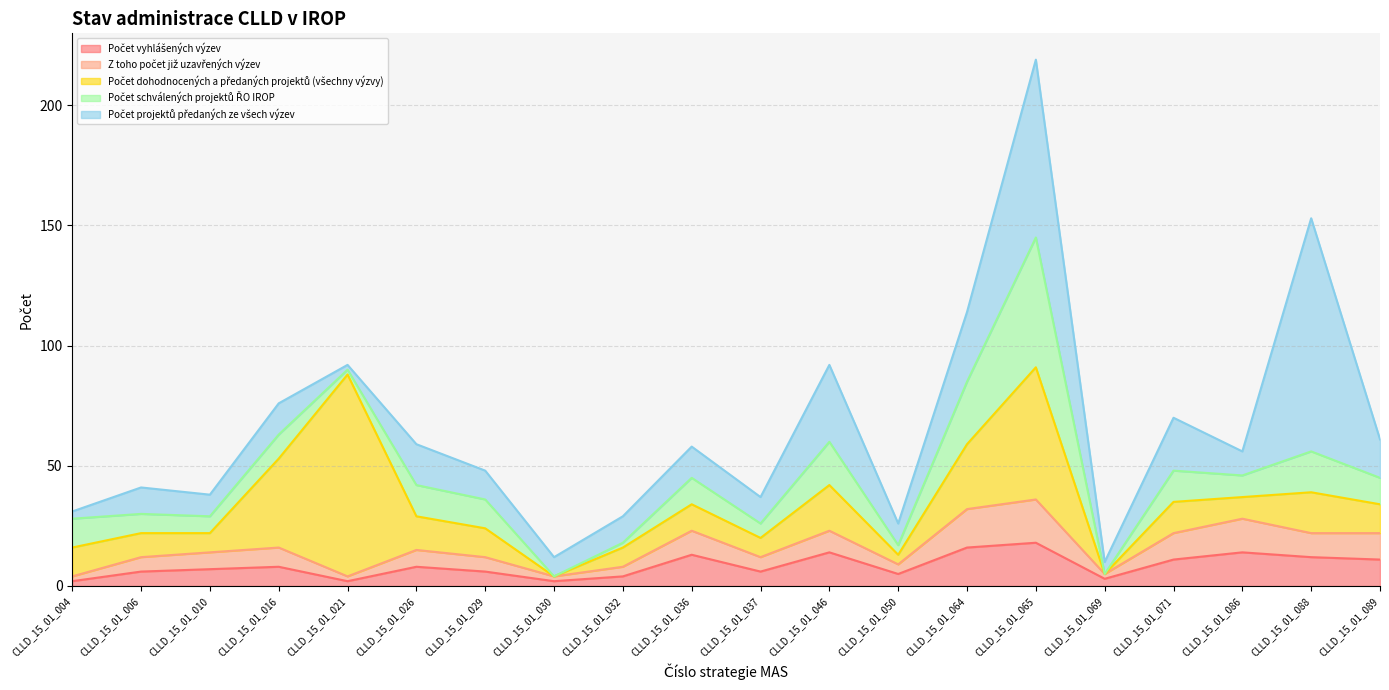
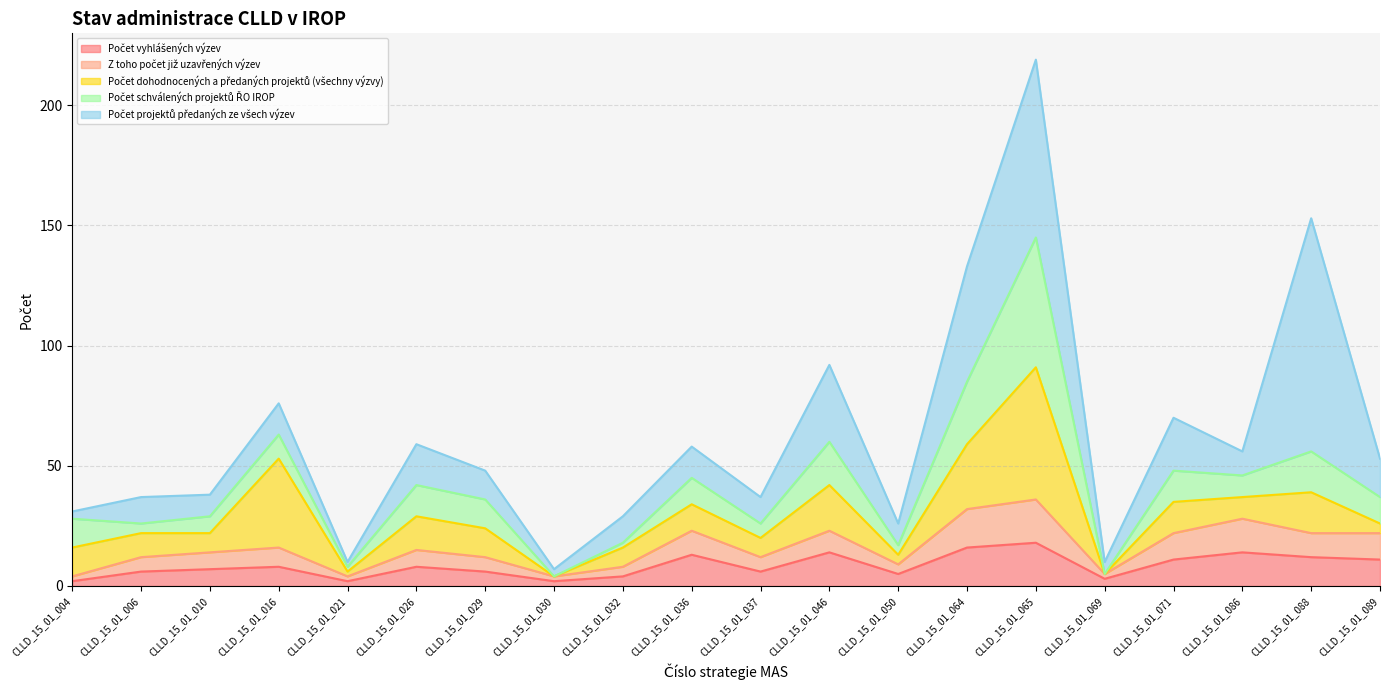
  {
    "Počet dohodnocených a předaných projektů (všechny výzvy)": {
      "CLLD_15_01_004": 12,
      "CLLD_15_01_006": 10,
      "CLLD_15_01_010": 8,
      "CLLD_15_01_016": 37,
-     "CLLD_15_01_021": 84,
+     "CLLD_15_01_021": 2,
      "CLLD_15_01_026": 14,
      "CLLD_15_01_029": 12,
      "CLLD_15_01_032": 8,
      "CLLD_15_01_036": 11,
      "CLLD_15_01_037": 8,
      "CLLD_15_01_046": 19,
      "CLLD_15_01_050": 4,
      "CLLD_15_01_064": 27,
      "CLLD_15_01_065": 55,
      "CLLD_15_01_071": 13,
      "CLLD_15_01_086": 9,
      "CLLD_15_01_088": 17,
-     "CLLD_15_01_089": 12
+     "CLLD_15_01_089": 4
    },
    "Počet schválených projektů ŘO IROP": {
      "CLLD_15_01_004": 12,
-     "CLLD_15_01_006": 8,
+     "CLLD_15_01_006": 4,
      "CLLD_15_01_010": 7,
      "CLLD_15_01_016": 10,
      "CLLD_15_01_021": 2,
      "CLLD_15_01_026": 13,
      "CLLD_15_01_029": 12,
      "CLLD_15_01_032": 2,
      "CLLD_15_01_036": 11,
      "CLLD_15_01_037": 6,
      "CLLD_15_01_046": 18,
      "CLLD_15_01_050": 4,
      "CLLD_15_01_064": 26,
      "CLLD_15_01_065": 54,
      "CLLD_15_01_071": 13,
      "CLLD_15_01_086": 9,
      "CLLD_15_01_088": 17,
      "CLLD_15_01_089": 11
    },
    "Počet projektů předaných ze všech výzev": {
      "CLLD_15_01_004": 3,
      "CLLD_15_01_006": 11,
      "CLLD_15_01_010": 9,
      "CLLD_15_01_016": 13,
      "CLLD_15_01_021": 2,
      "CLLD_15_01_026": 17,
      "CLLD_15_01_029": 12,
-     "CLLD_15_01_030": 8,
+     "CLLD_15_01_030": 3,
      "CLLD_15_01_032": 11,
      "CLLD_15_01_036": 13,
      "CLLD_15_01_037": 11,
      "CLLD_15_01_046": 32,
      "CLLD_15_01_050": 9,
-     "CLLD_15_01_064": 29,
+     "CLLD_15_01_064": 48,
      "CLLD_15_01_065": 74,
      "CLLD_15_01_069": 5,
      "CLLD_15_01_071": 22,
      "CLLD_15_01_086": 10,
      "CLLD_15_01_088": 97,
      "CLLD_15_01_089": 16
    }
  }
